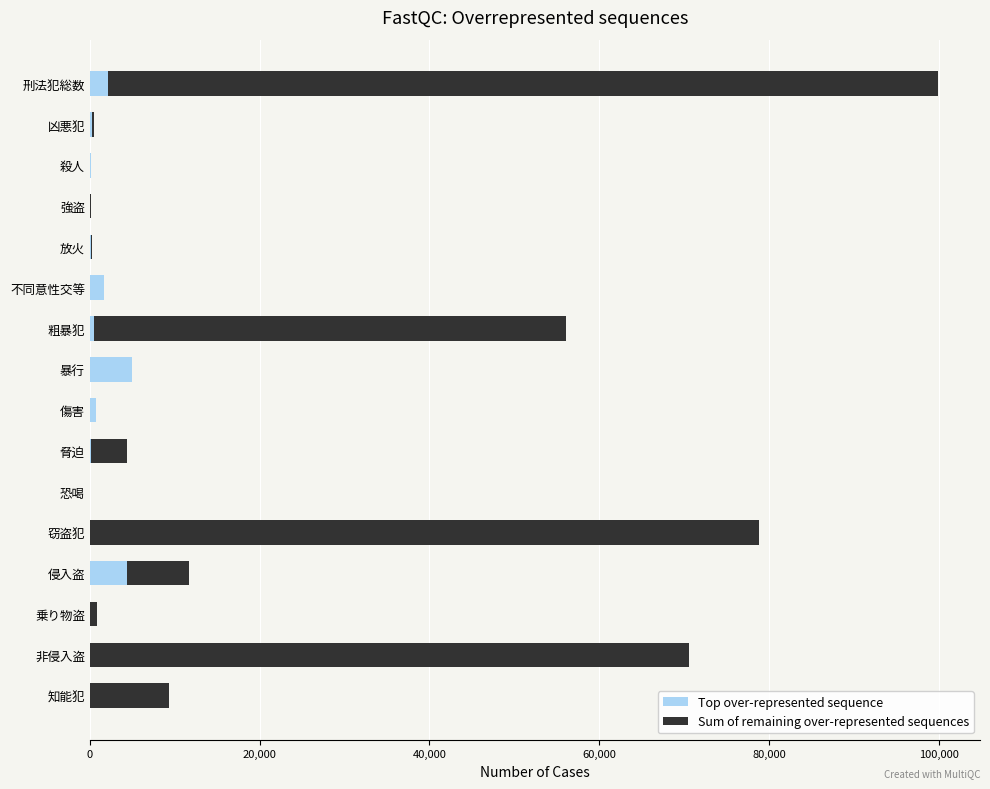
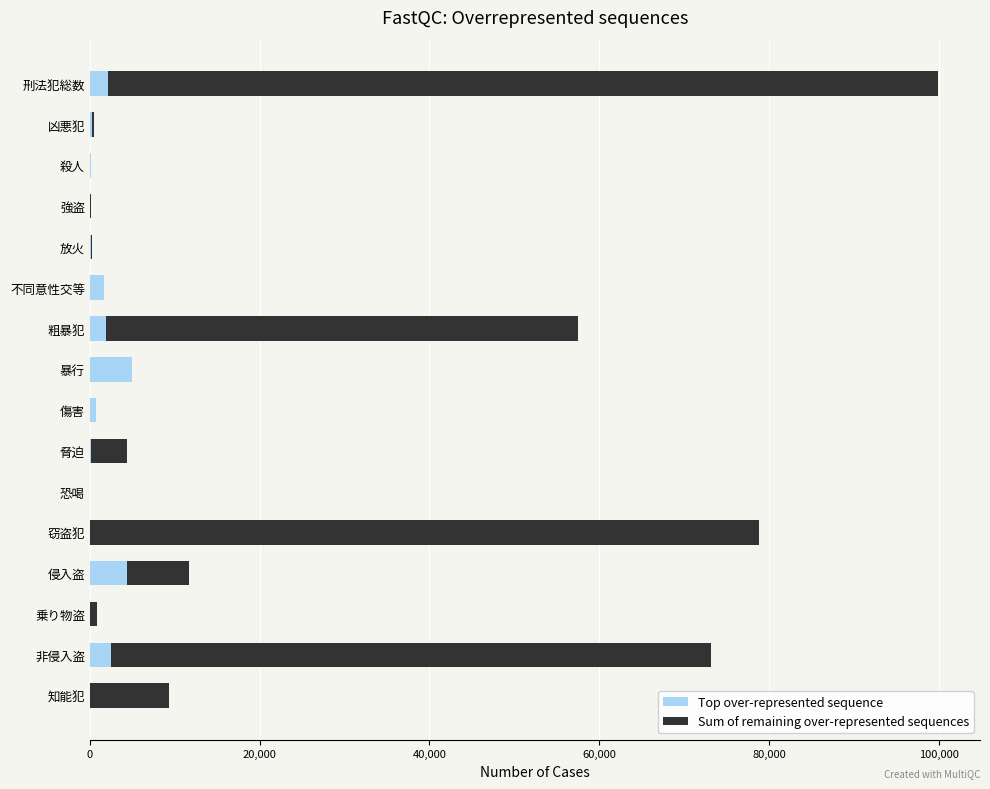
  {
    "Top over-represented sequence": {
      "刑法犯総数": "2,000",
      "不同意性交等": "2,000",
-     "粗暴犯": "1,000",
+     "粗暴犯": "2,000",
      "暴行": "5,000",
      "傷害": "1,000",
      "恐喝": "0",
      "窃盗犯": "0",
      "侵入盗": "4,000",
      "乗り物盗": "0",
-     "非侵入盗": "0"
+     "非侵入盗": "3,000"
    },
    "Sum of remaining over-represented sequences": {
      "刑法犯総数": "98,000",
      "凶悪犯": "0",
      "不同意性交等": "0",
      "粗暴犯": "56,000",
      "暴行": "0",
      "傷害": "0",
      "脅迫": "4,000",
      "窃盗犯": "79,000",
      "侵入盗": "7,000",
      "乗り物盗": "1,000",
      "非侵入盗": "71,000",
      "知能犯": "9,000"
    }
  }
